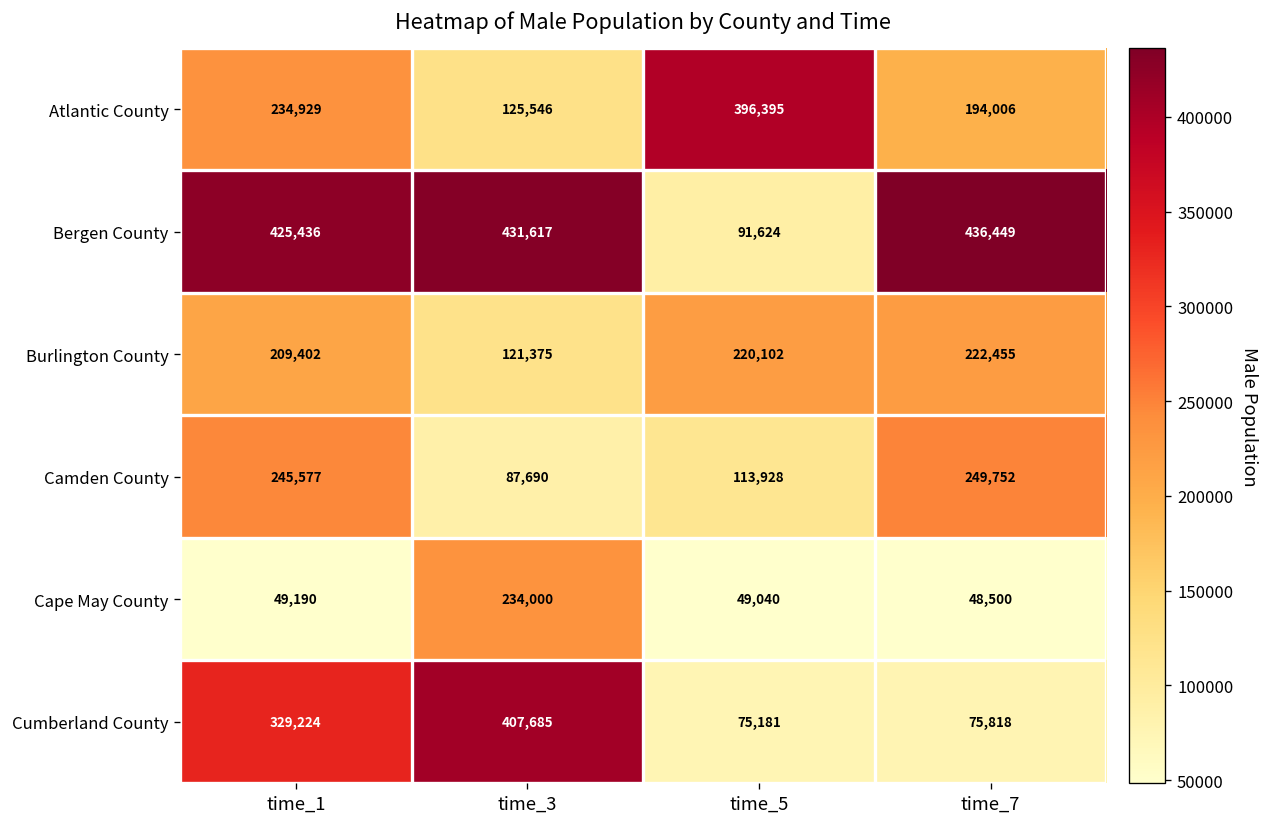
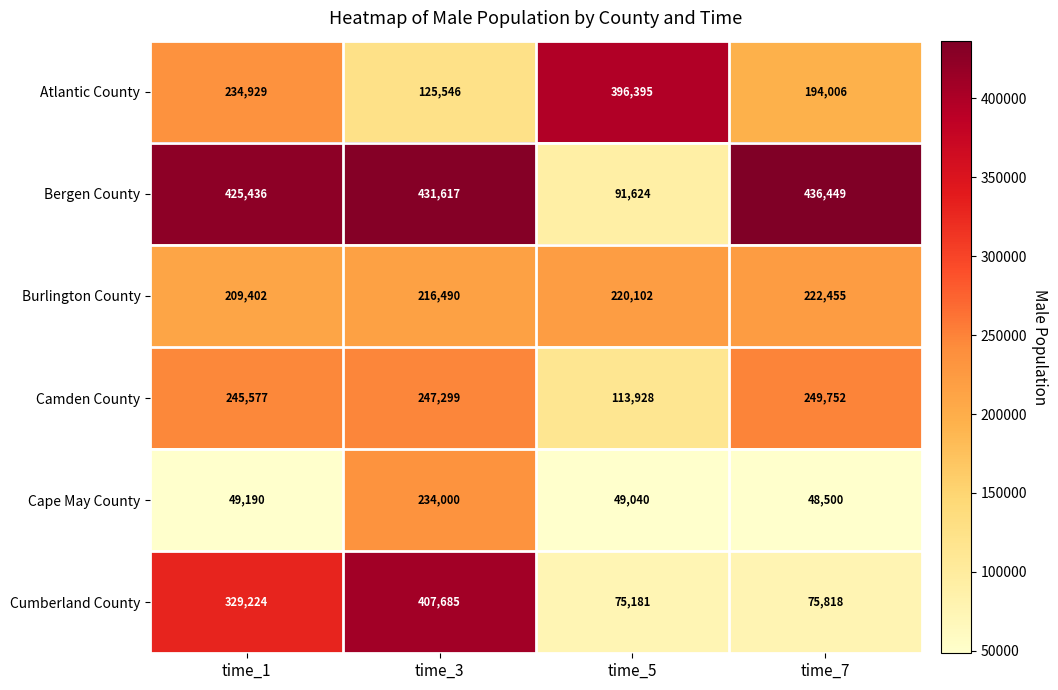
  {
    "Atlantic County": {
      "time_1": "234,929",
      "time_3": "125,546",
      "time_5": "396,395",
      "time_7": "194,006"
    },
    "Bergen County": {
      "time_1": "425,436",
      "time_3": "431,617",
      "time_5": "91,624",
      "time_7": "436,449"
    },
    "Burlington County": {
      "time_1": "209,402",
-     "time_3": "121,375",
+     "time_3": "216,490",
      "time_5": "220,102",
      "time_7": "222,455"
    },
    "Camden County": {
      "time_1": "245,577",
-     "time_3": "87,690",
+     "time_3": "247,299",
      "time_5": "113,928",
      "time_7": "249,752"
    },
    "Cape May County": {
      "time_1": "49,190",
      "time_3": "234,000",
      "time_5": "49,040",
      "time_7": "48,500"
    },
    "Cumberland County": {
      "time_1": "329,224",
      "time_3": "407,685",
      "time_5": "75,181",
      "time_7": "75,818"
    }
  }
